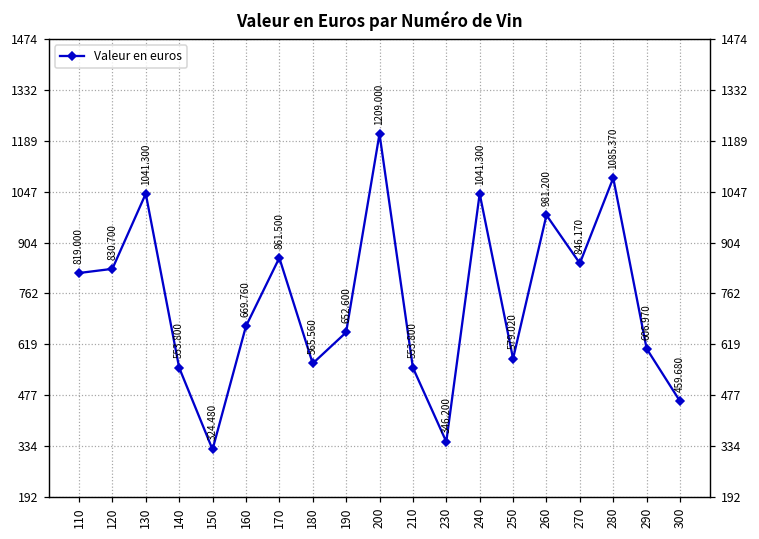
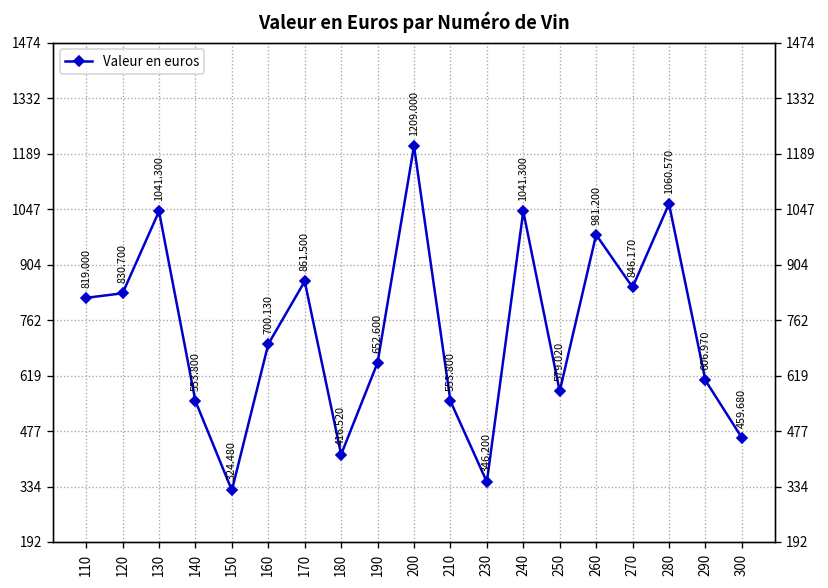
  {
    "110": 819.000,
    "120": 830.700,
    "130": 1041.300,
    "140": 553.800,
    "150": 324.480,
-   "160": 669.760,
+   "160": 700.130,
    "170": 861.500,
-   "180": 565.560,
+   "180": 416.520,
    "190": 652.600,
    "200": 1209.000,
    "210": 553.800,
    "230": 346.200,
    "240": 1041.300,
    "250": 579.020,
    "260": 981.200,
    "270": 846.170,
-   "280": 1085.370,
+   "280": 1060.570,
    "290": 606.970,
    "300": 459.680
  }
